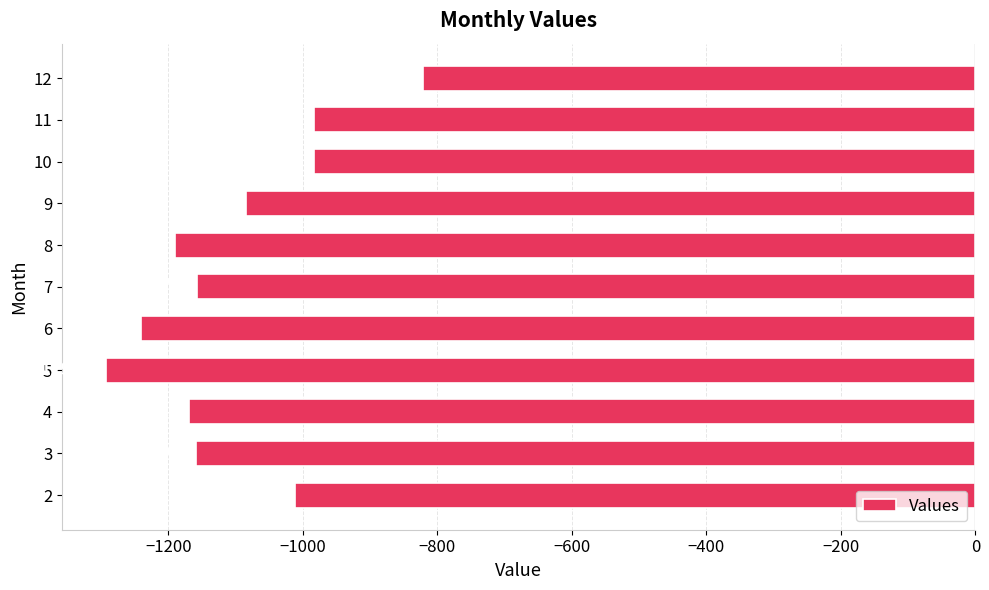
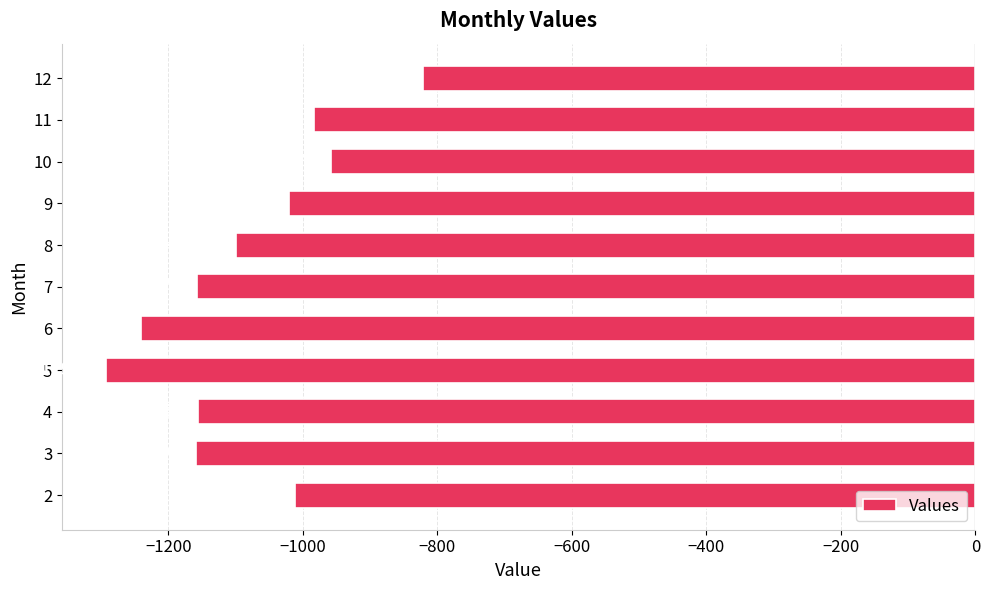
  {
    "12": -820,
    "11": -980,
-   "10": -980,
-   "9": -1080,
-   "8": -1190,
+   "10": -960,
+   "9": -1020,
+   "8": -1100,
    "7": -1160,
    "6": -1240,
    "5": -1290,
-   "4": -1170,
+   "4": -1160,
    "3": -1160,
    "2": -1010
  }
